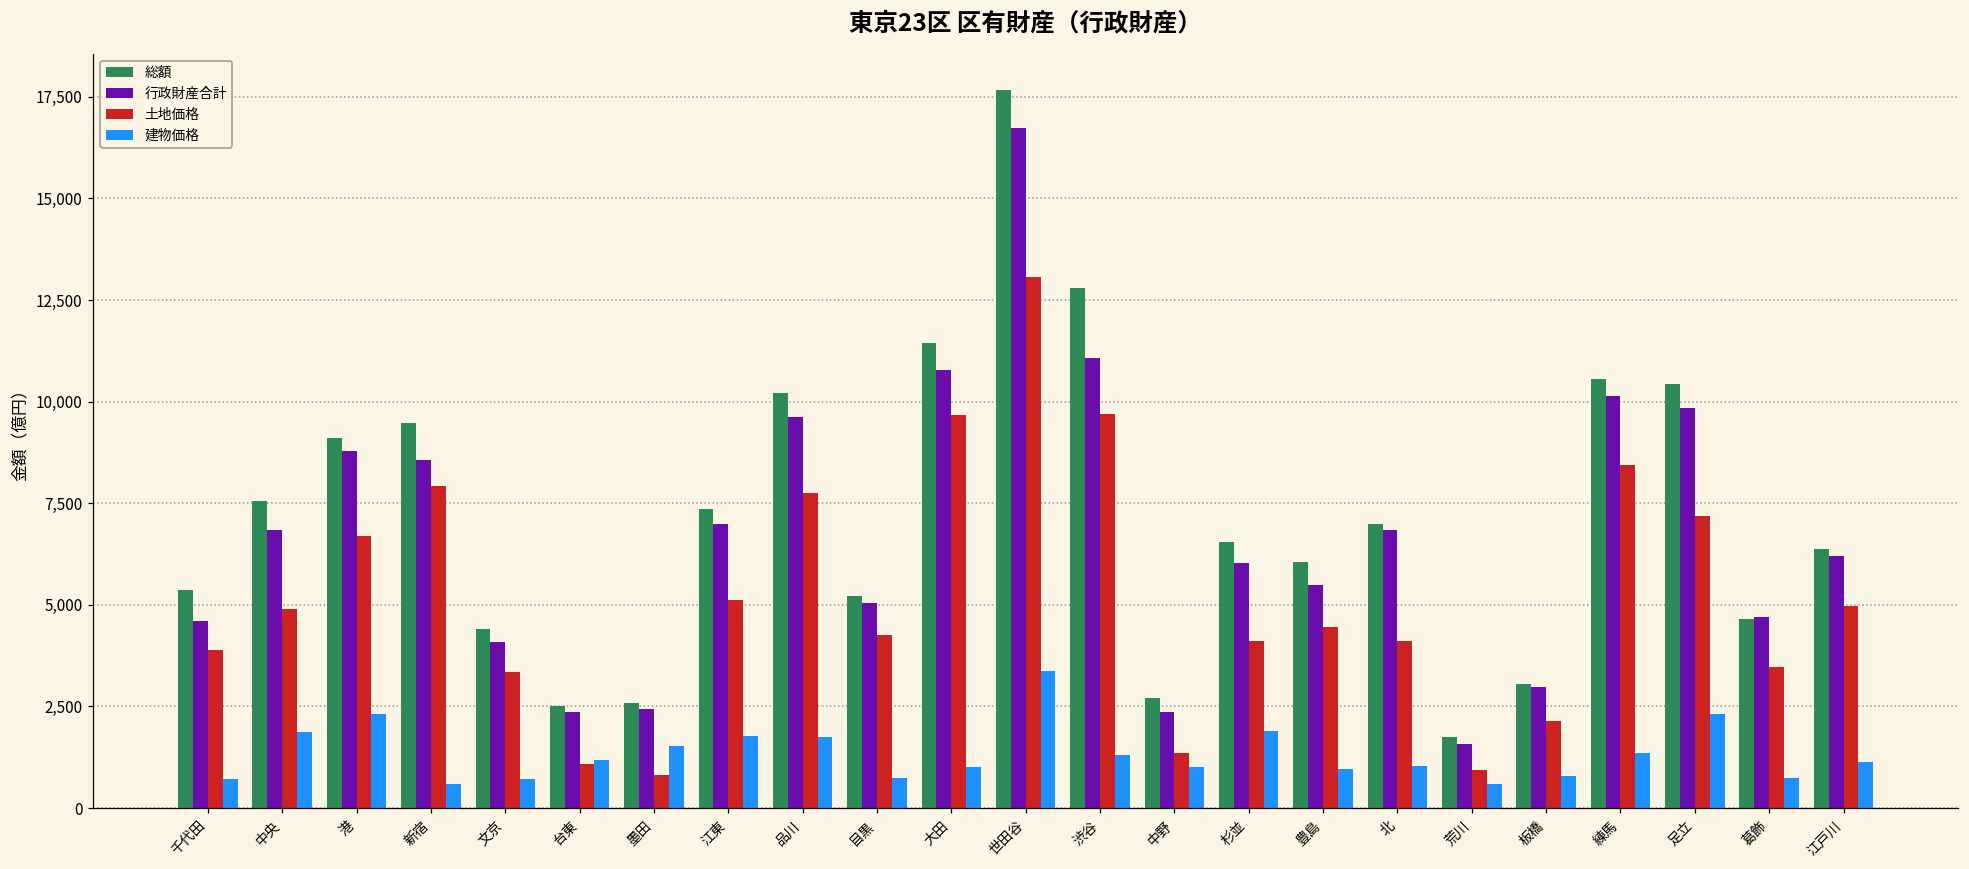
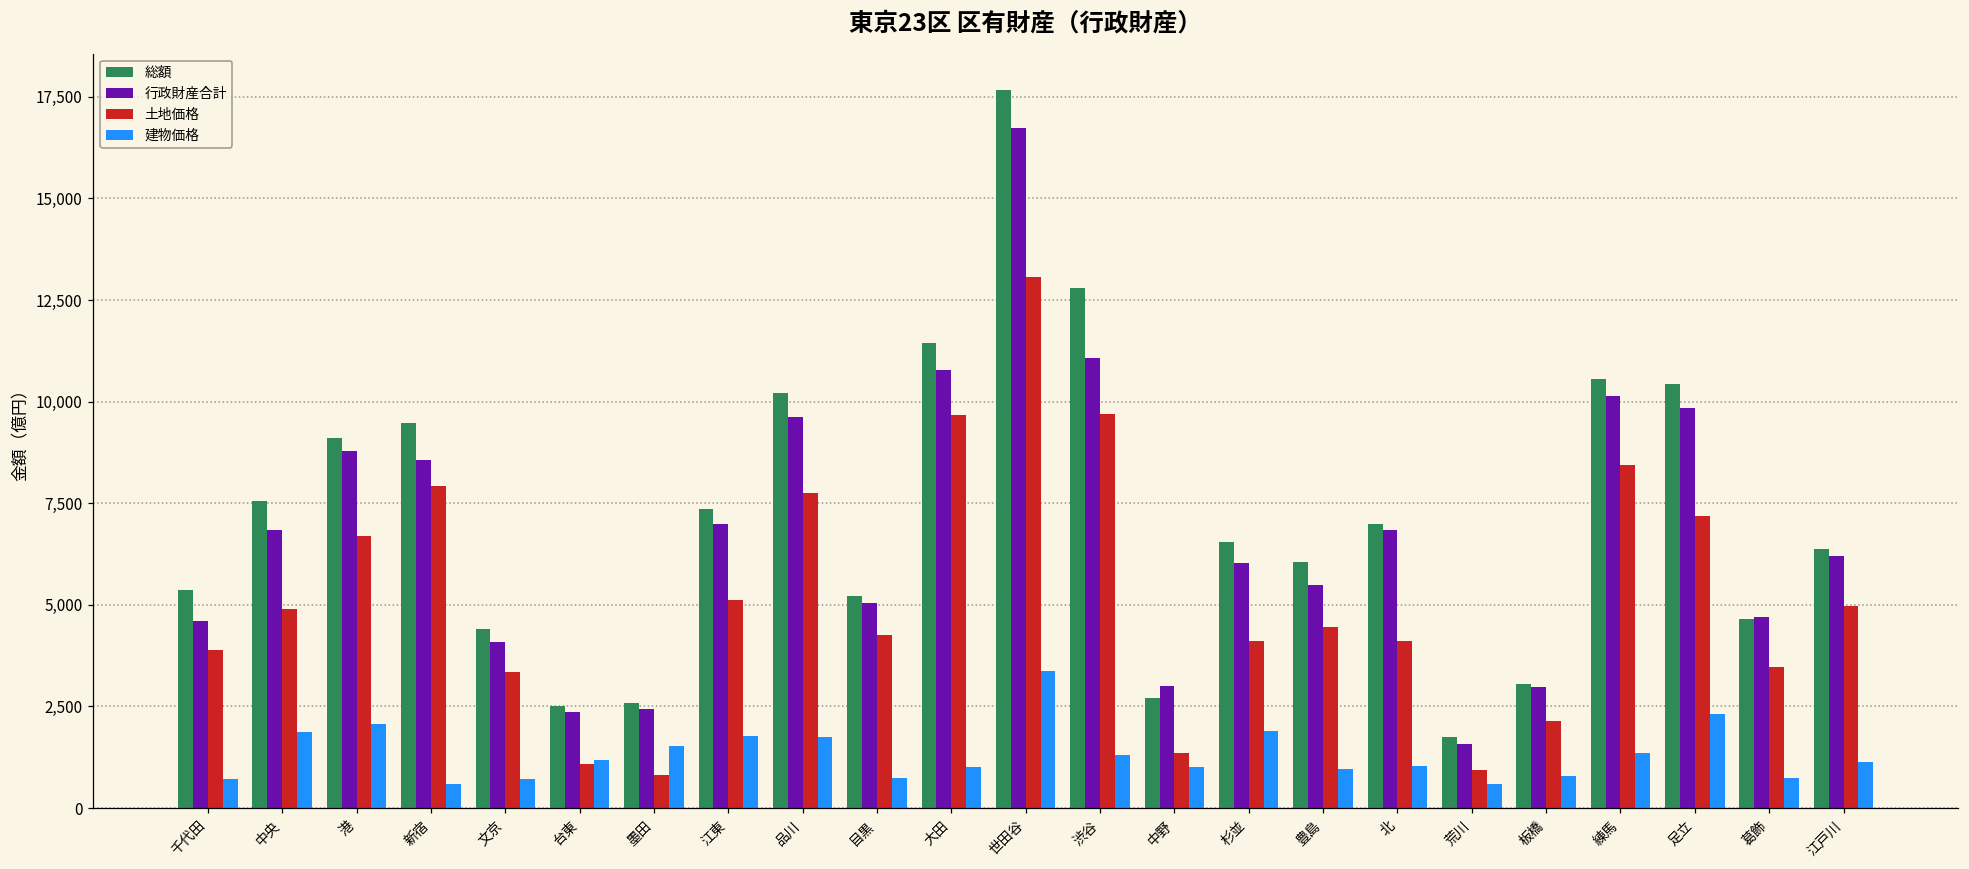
  {
    "総額": {
      "千代田": "5,400",
      "中央": "7,600",
      "港": "9,100",
      "新宿": "9,500",
      "文京": "4,400",
      "台東": "2,500",
      "墨田": "2,600",
      "江東": "7,400",
      "品川": "10,200",
      "目黒": "5,200",
      "大田": "11,400",
      "世田谷": "17,700",
      "渋谷": "12,800",
      "中野": "2,700",
      "杉並": "6,500",
      "豊島": "6,000",
      "北": "7,000",
      "荒川": "1,700",
      "板橋": "3,100",
      "練馬": "10,600",
      "足立": "10,400",
      "葛飾": "4,600",
      "江戸川": "6,400"
    },
    "行政財産合計": {
      "千代田": "4,600",
      "中央": "6,800",
      "港": "8,800",
      "新宿": "8,600",
      "文京": "4,100",
      "台東": "2,400",
      "墨田": "2,400",
      "江東": "7,000",
      "品川": "9,600",
      "目黒": "5,000",
      "大田": "10,800",
      "世田谷": "16,700",
      "渋谷": "11,100",
-     "中野": "2,400",
+     "中野": "3,000",
      "杉並": "6,000",
      "豊島": "5,500",
      "北": "6,800",
      "荒川": "1,600",
      "板橋": "3,000",
      "練馬": "10,200",
      "足立": "9,900",
      "葛飾": "4,700",
      "江戸川": "6,200"
    },
    "土地価格": {
      "千代田": "3,900",
      "中央": "4,900",
      "港": "6,700",
      "新宿": "7,900",
      "文京": "3,300",
      "台東": "1,100",
      "墨田": "800",
      "江東": "5,100",
      "品川": "7,800",
      "目黒": "4,300",
      "大田": "9,700",
      "世田谷": "13,100",
      "渋谷": "9,700",
      "中野": "1,400",
      "杉並": "4,100",
      "豊島": "4,500",
      "北": "4,100",
      "荒川": "900",
      "板橋": "2,100",
      "練馬": "8,400",
      "足立": "7,200",
      "葛飾": "3,500",
      "江戸川": "5,000"
    },
    "建物価格": {
      "千代田": "700",
      "中央": "1,900",
-     "港": "2,300",
+     "港": "2,100",
      "新宿": "600",
      "文京": "700",
      "台東": "1,200",
      "墨田": "1,500",
      "江東": "1,800",
      "品川": "1,800",
      "目黒": "700",
      "大田": "1,000",
      "世田谷": "3,400",
      "渋谷": "1,300",
      "中野": "1,000",
      "杉並": "1,900",
      "豊島": "1,000",
      "北": "1,000",
      "荒川": "600",
      "板橋": "800",
      "練馬": "1,400",
      "足立": "2,300",
      "葛飾": "700",
      "江戸川": "1,100"
    }
  }
